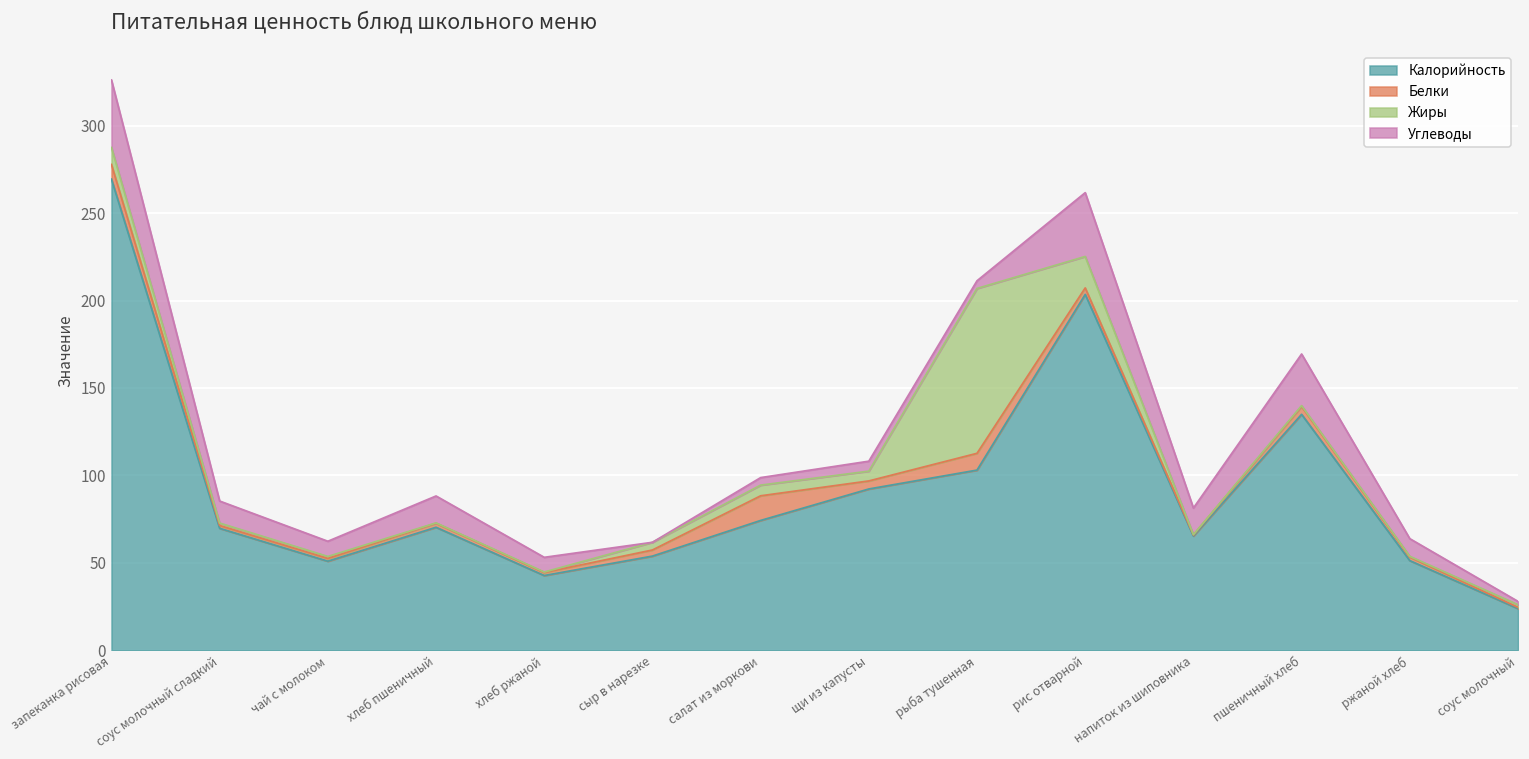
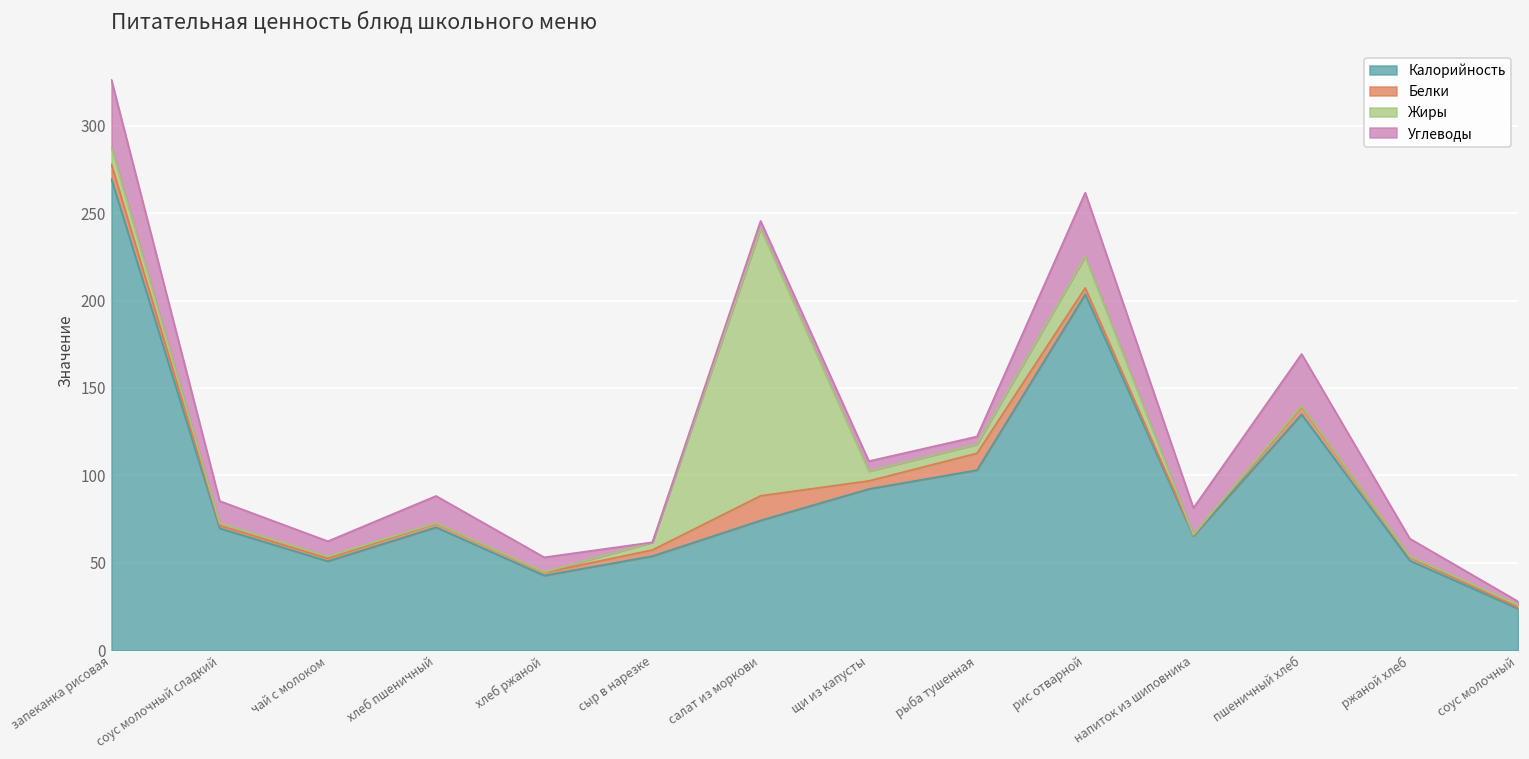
  {
    "Калорийность": {
      "запеканка рисовая": 269,
      "хлеб пшеничный": 70,
      "хлеб ржаной": 43,
      "сыр в нарезке": 54,
      "салат из моркови": 74,
      "щи из капусты": 92,
      "рыба тушенная": 103,
      "рис отварной": 204,
      "пшеничный хлеб": 135,
      "ржаной хлеб": 51
    },
    "Белки": {
      "запеканка рисовая": 8,
      "сыр в нарезке": 4,
      "салат из моркови": 14,
      "щи из капусты": 5,
      "рыба тушенная": 10,
      "рис отварной": 4
    },
    "Жиры": {
      "запеканка рисовая": 10,
-     "салат из моркови": 6,
+     "салат из моркови": 153,
      "щи из капусты": 6,
-     "рыба тушенная": 94,
+     "рыба тушенная": 5,
      "рис отварной": 18
    },
    "Углеводы": {
      "запеканка рисовая": 39,
      "соус молочный сладкий": 13,
      "чай с молоком": 9,
      "хлеб пшеничный": 15,
      "хлеб ржаной": 8,
      "салат из моркови": 4,
      "щи из капусты": 6,
      "рыба тушенная": 4,
      "рис отварной": 37,
      "напиток из шиповника": 15,
      "пшеничный хлеб": 30,
      "ржаной хлеб": 10,
      "соус молочный": 2
    }
  }
